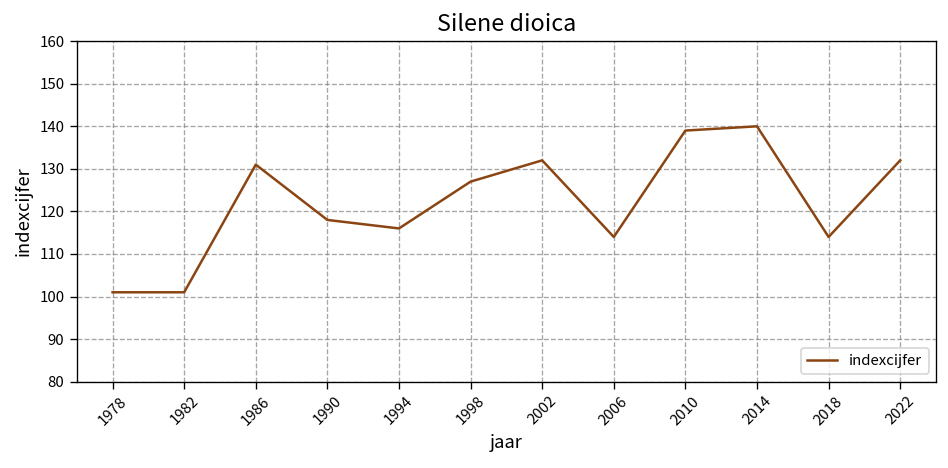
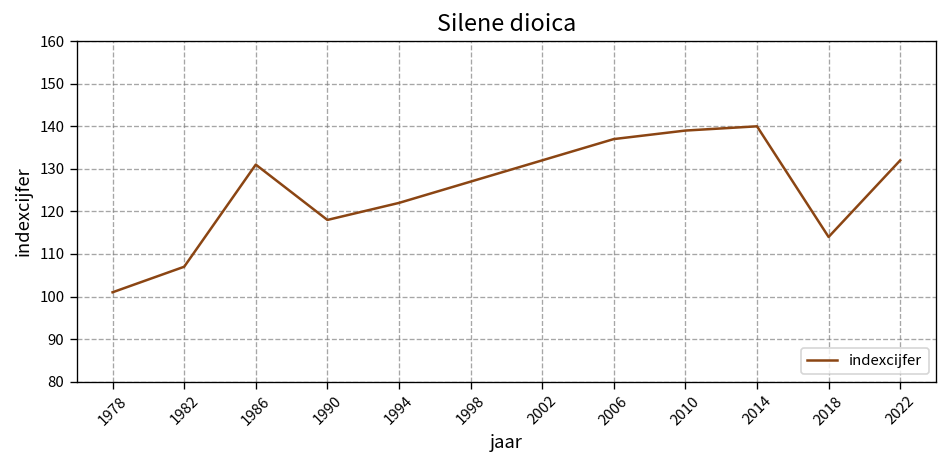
  {
    "1978": 101,
-   "1982": 101,
+   "1982": 107,
    "1986": 131,
    "1990": 118,
-   "1994": 116,
+   "1994": 122,
    "1998": 127,
    "2002": 132,
-   "2006": 114,
+   "2006": 137,
    "2010": 139,
    "2014": 140,
    "2018": 114,
    "2022": 132
  }
